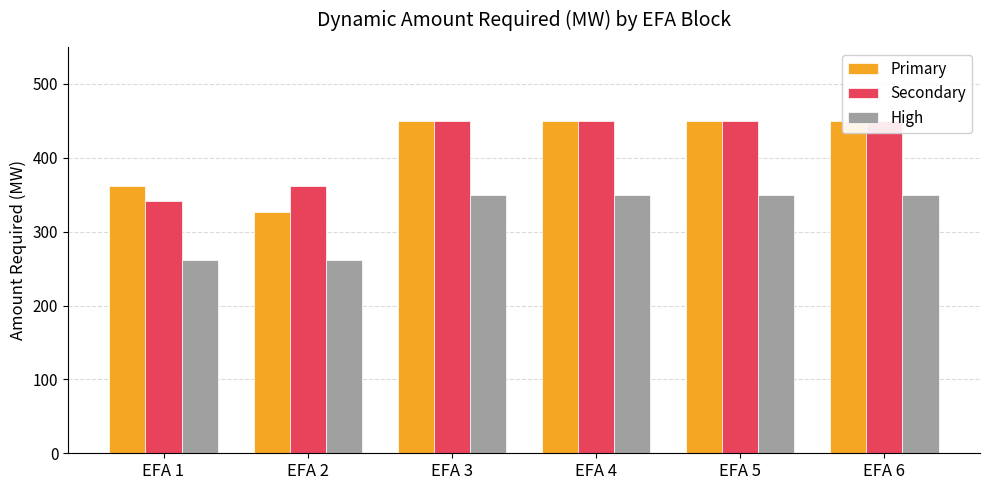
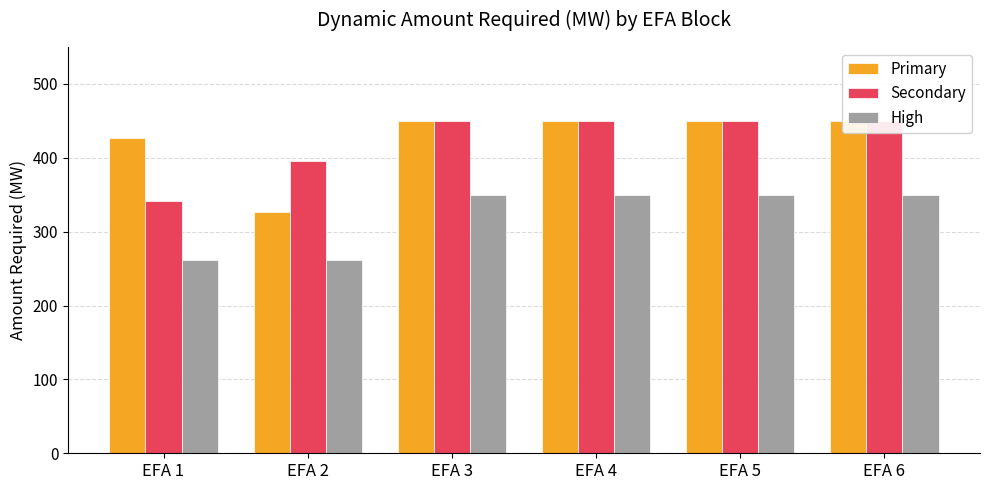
  {
    "Primary": {
-     "EFA 1": 360,
+     "EFA 1": 430,
      "EFA 2": 330,
      "EFA 3": 450,
      "EFA 4": 450,
      "EFA 5": 450
    },
    "Secondary": {
      "EFA 1": 340,
-     "EFA 2": 360,
+     "EFA 2": 400,
      "EFA 3": 450,
      "EFA 4": 450,
      "EFA 5": 450
    },
    "High": {
      "EFA 1": 260,
      "EFA 2": 260,
      "EFA 3": 350,
      "EFA 4": 350,
      "EFA 5": 350,
      "EFA 6": 350
    }
  }
